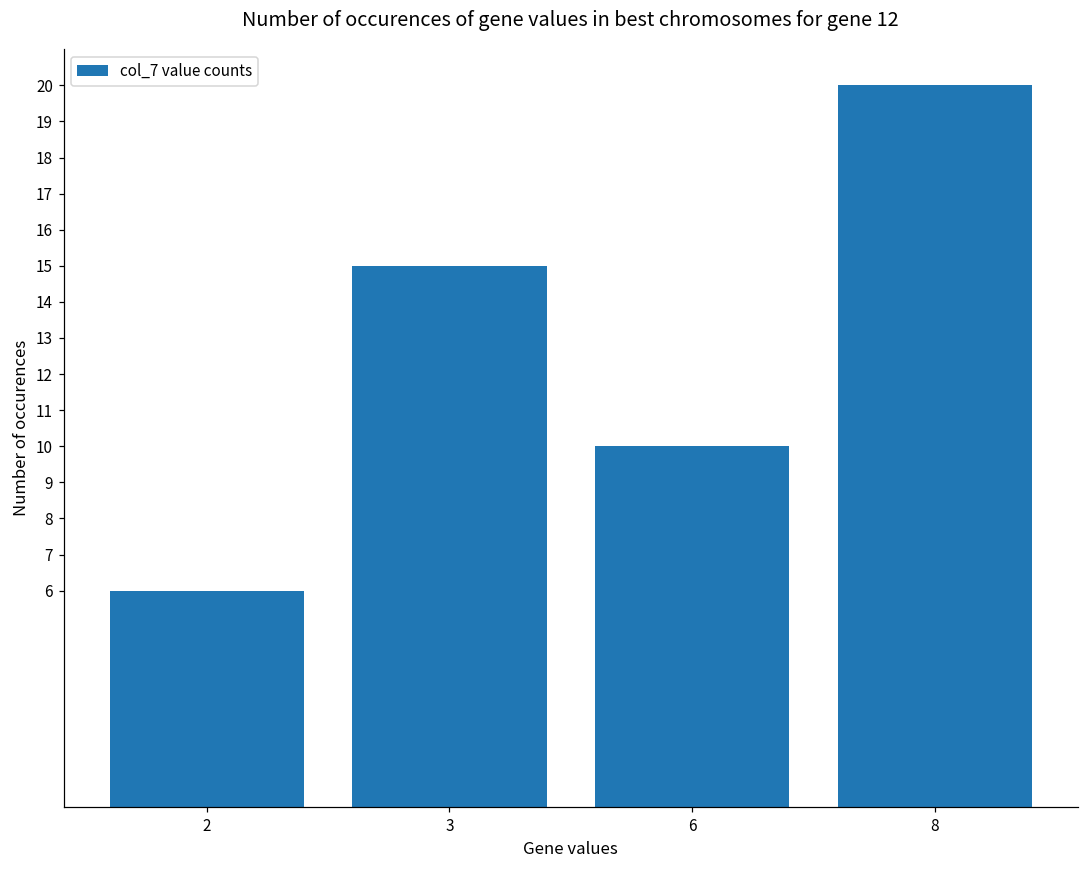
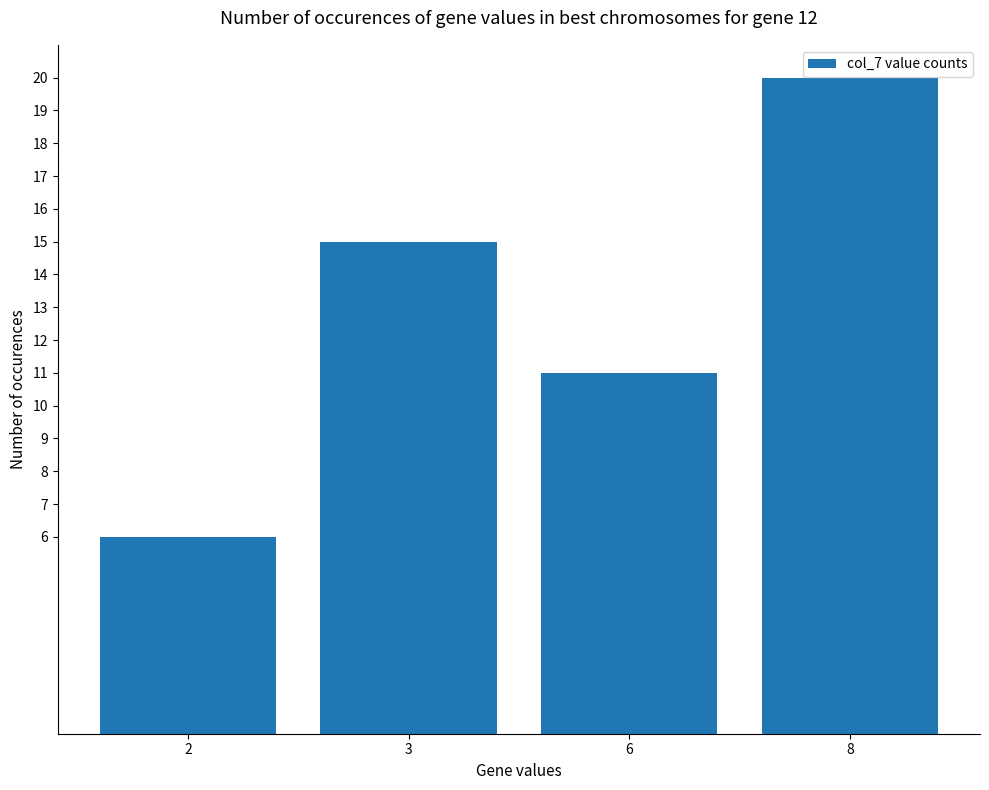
  {
    "2": 6,
    "3": 15,
-   "6": 10,
+   "6": 11,
    "8": 20
  }
